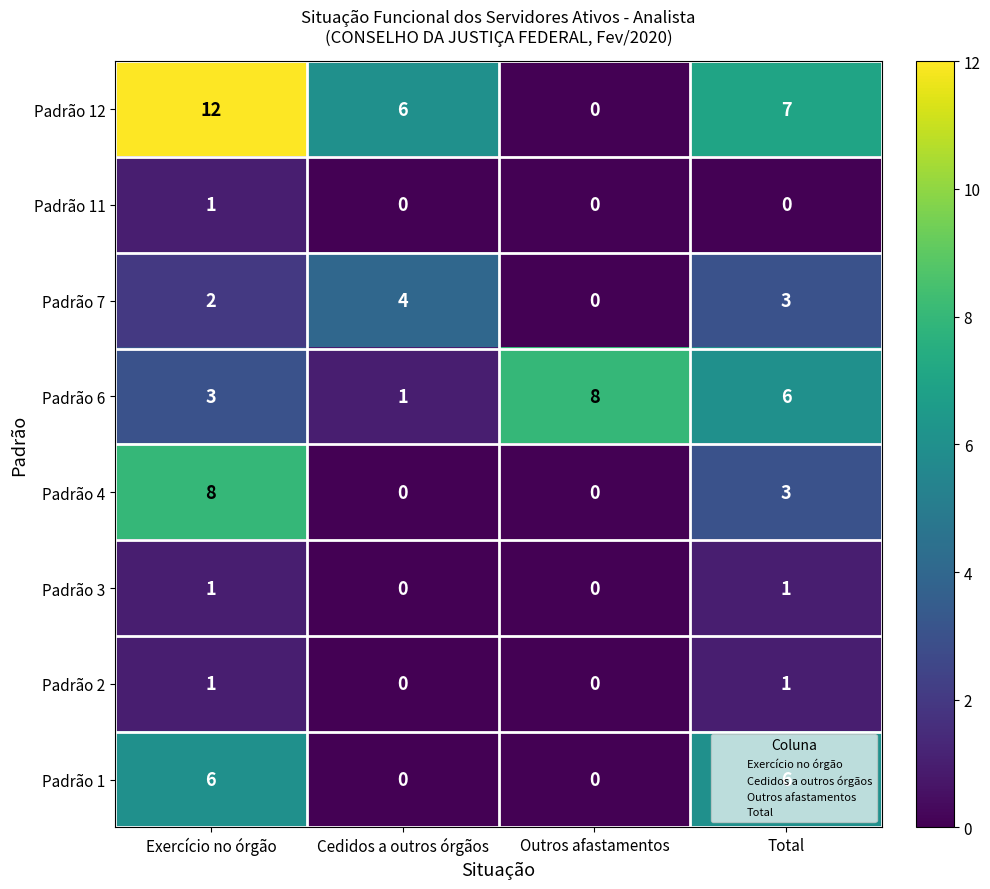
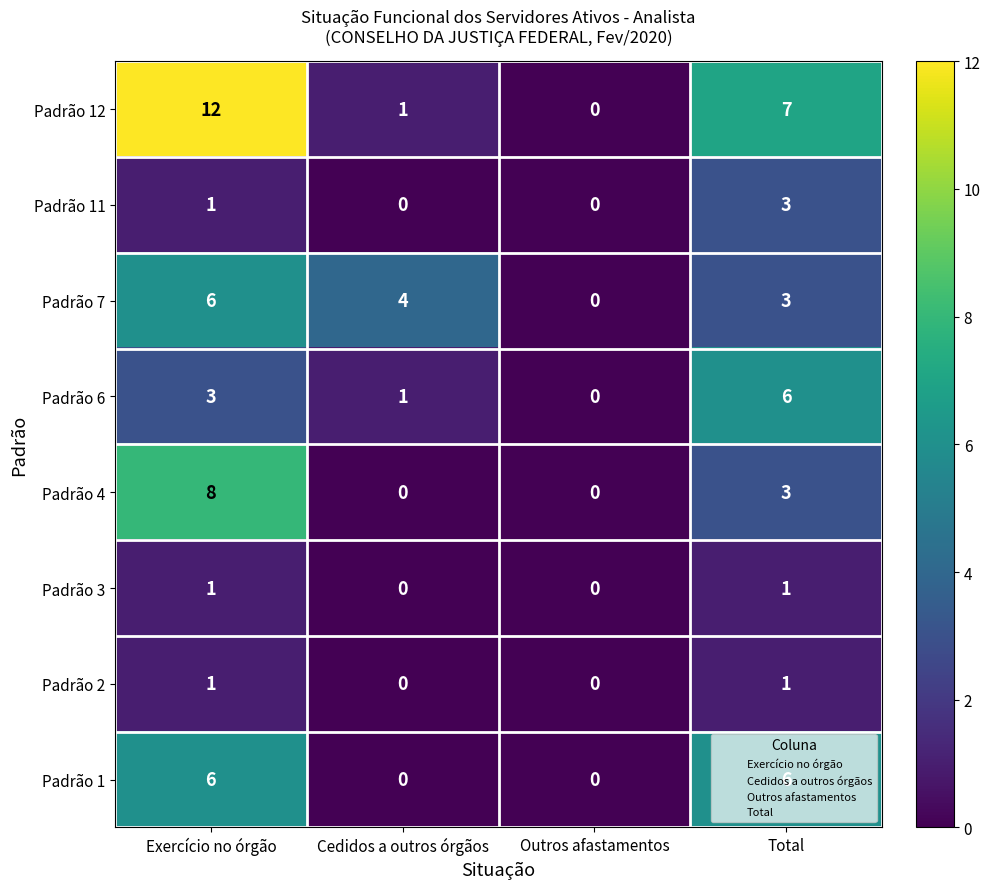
  {
    "Padrão 12": {
      "Exercício no órgão": 12,
-     "Cedidos a outros órgãos": 6,
+     "Cedidos a outros órgãos": 1,
      "Outros afastamentos": 0,
      "Total": 7
    },
    "Padrão 11": {
      "Exercício no órgão": 1,
      "Cedidos a outros órgãos": 0,
      "Outros afastamentos": 0,
-     "Total": 0
+     "Total": 3
    },
    "Padrão 7": {
-     "Exercício no órgão": 2,
+     "Exercício no órgão": 6,
      "Cedidos a outros órgãos": 4,
      "Outros afastamentos": 0,
      "Total": 3
    },
    "Padrão 6": {
      "Exercício no órgão": 3,
      "Cedidos a outros órgãos": 1,
-     "Outros afastamentos": 8,
+     "Outros afastamentos": 0,
      "Total": 6
    },
    "Padrão 4": {
      "Exercício no órgão": 8,
      "Cedidos a outros órgãos": 0,
      "Outros afastamentos": 0,
      "Total": 3
    },
    "Padrão 3": {
      "Exercício no órgão": 1,
      "Cedidos a outros órgãos": 0,
      "Outros afastamentos": 0,
      "Total": 1
    },
    "Padrão 2": {
      "Exercício no órgão": 1,
      "Cedidos a outros órgãos": 0,
      "Outros afastamentos": 0,
      "Total": 1
    },
    "Padrão 1": {
      "Exercício no órgão": 6,
      "Cedidos a outros órgãos": 0,
      "Outros afastamentos": 0
    }
  }
